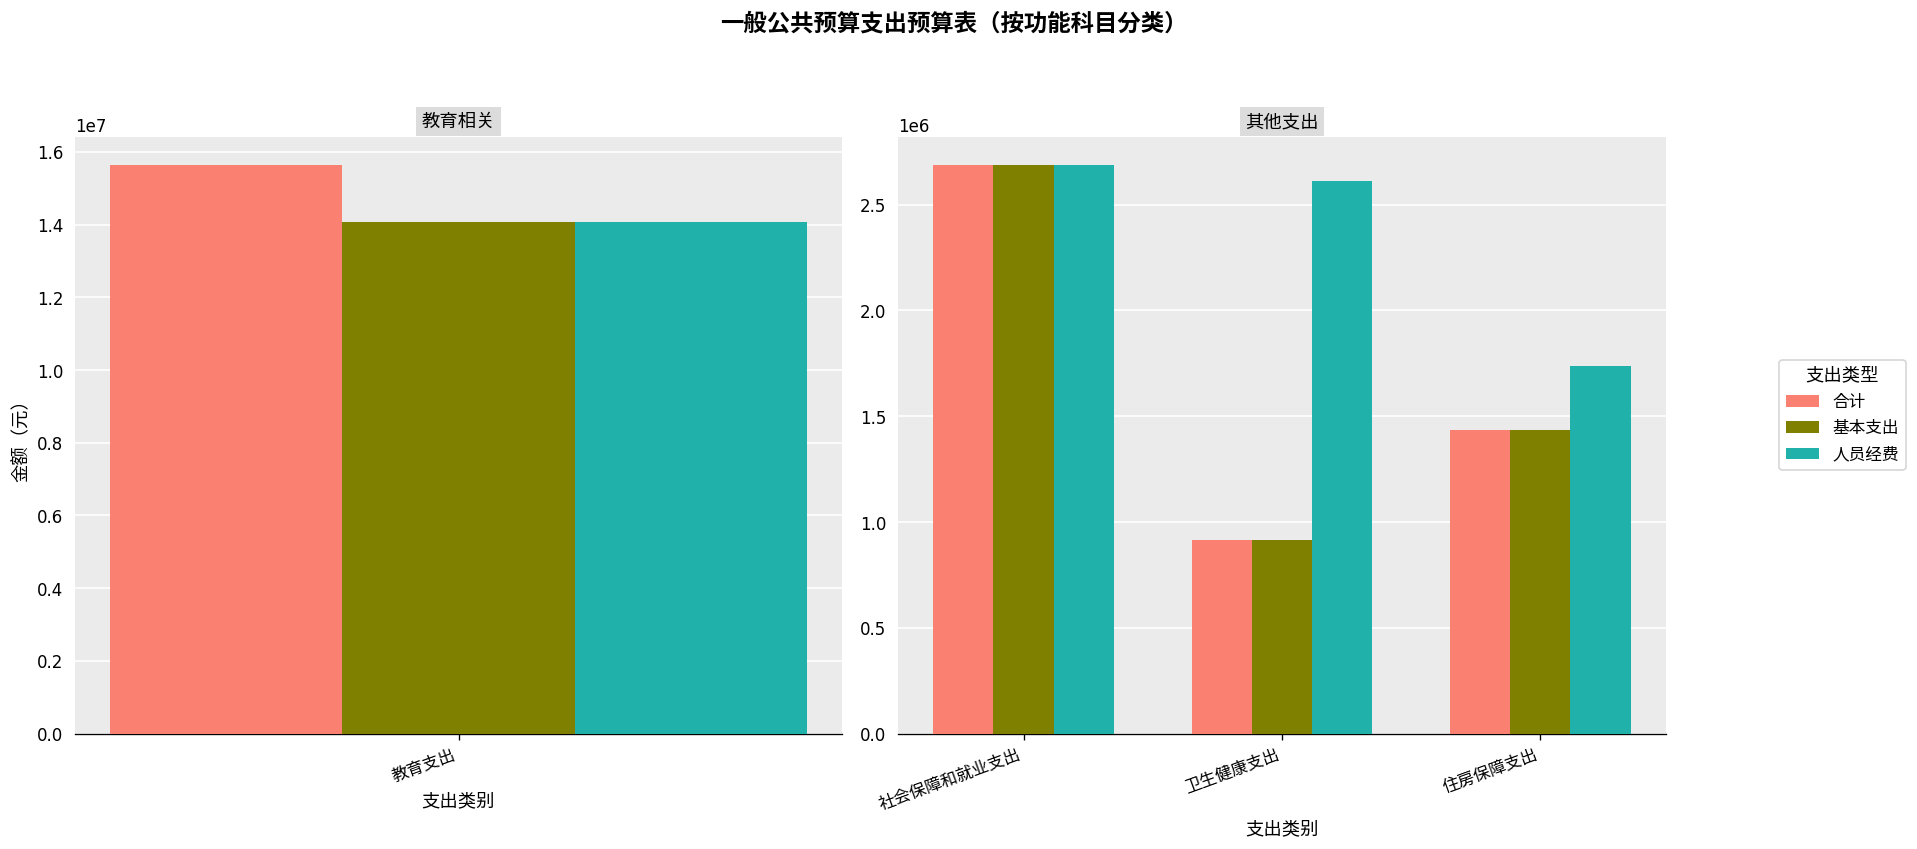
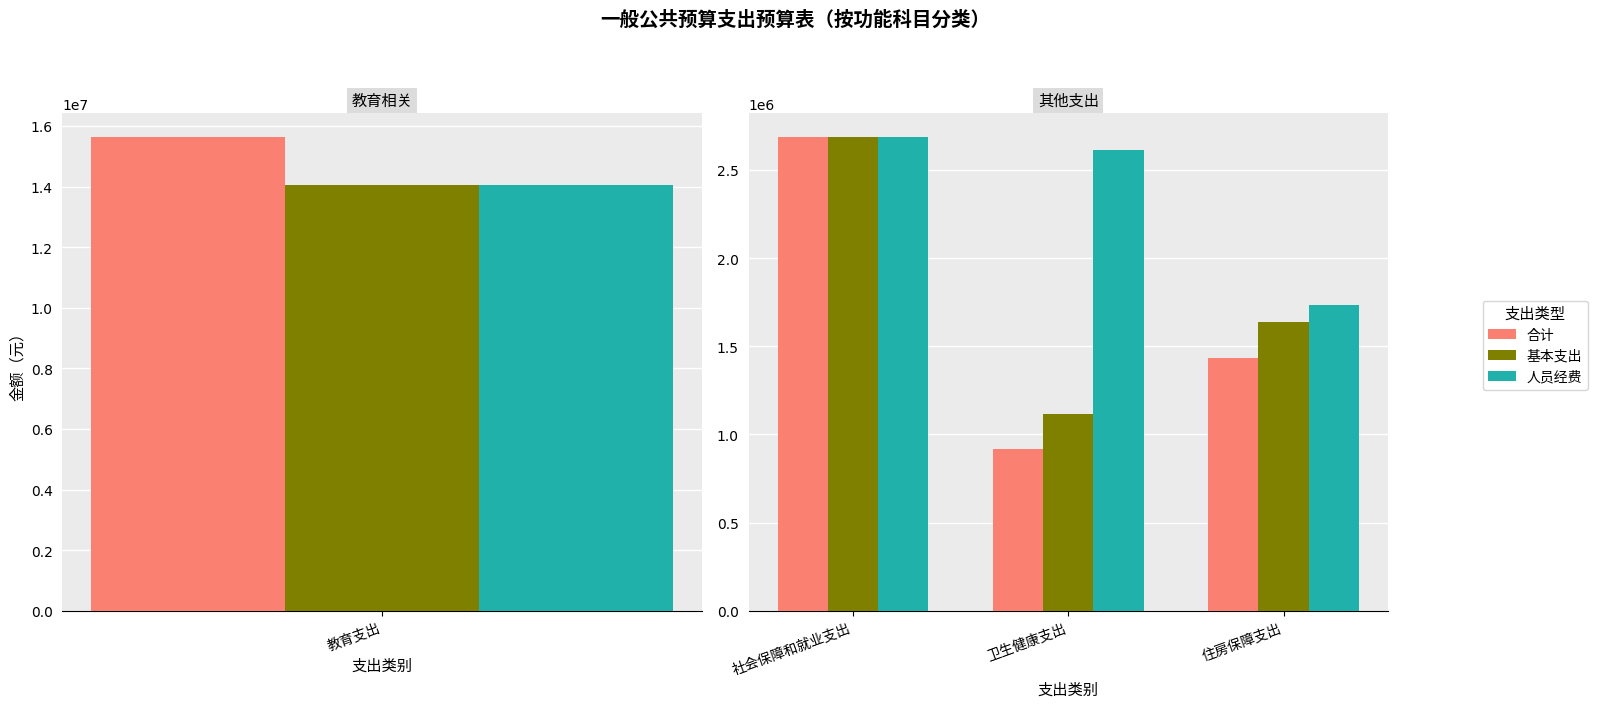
  {
    "教育相关": {
      "教育支出": 14100000
    },
    "其他支出": {
      "合计": {
        "社会保障和就业支出": 2690000,
        "卫生健康支出": 920000,
        "住房保障支出": 1430000
      },
      "基本支出": {
        "社会保障和就业支出": 2690000,
-       "卫生健康支出": 920000,
-       "住房保障支出": 1430000
+       "卫生健康支出": 1110000,
+       "住房保障支出": 1640000
      },
      "人员经费": {
        "社会保障和就业支出": 2690000,
        "卫生健康支出": 2610000,
        "住房保障支出": 1740000
      }
    }
  }
